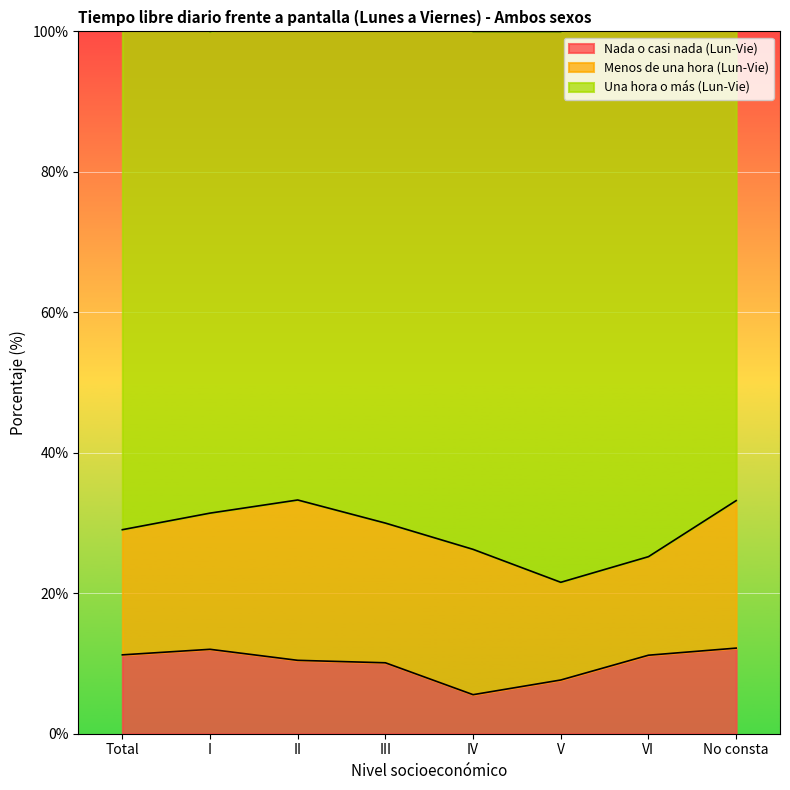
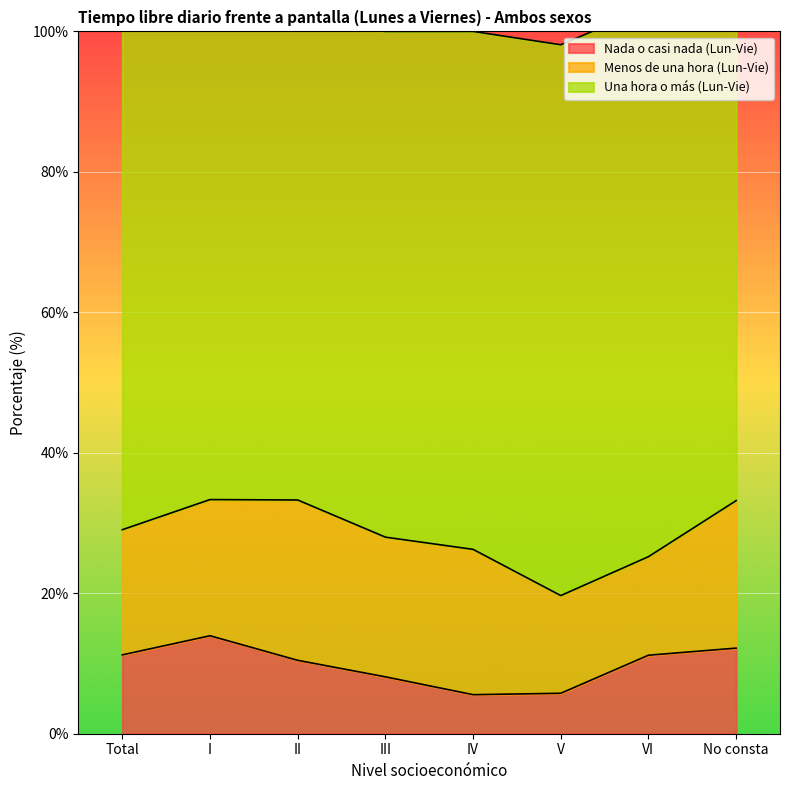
  {
    "Nada o casi nada (Lun-Vie)": {
      "Total": "11%",
-     "I": "12%",
+     "I": "14%",
      "II": "10%",
-     "III": "10%",
+     "III": "8%",
      "IV": "6%",
-     "V": "8%",
+     "V": "6%",
      "VI": "11%",
      "No consta": "12%"
    },
    "Menos de una hora (Lun-Vie)": {
      "Total": "18%",
      "I": "19%",
      "II": "23%",
      "III": "20%",
      "IV": "21%",
      "V": "14%",
      "VI": "14%",
      "No consta": "21%"
    },
    "Una hora o más (Lun-Vie)": {
      "IV": "74%",
      "V": "78%"
    }
  }
